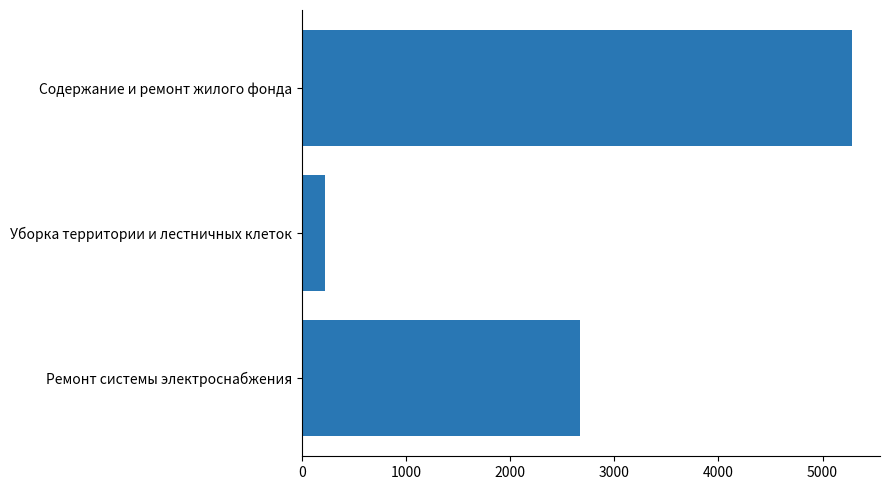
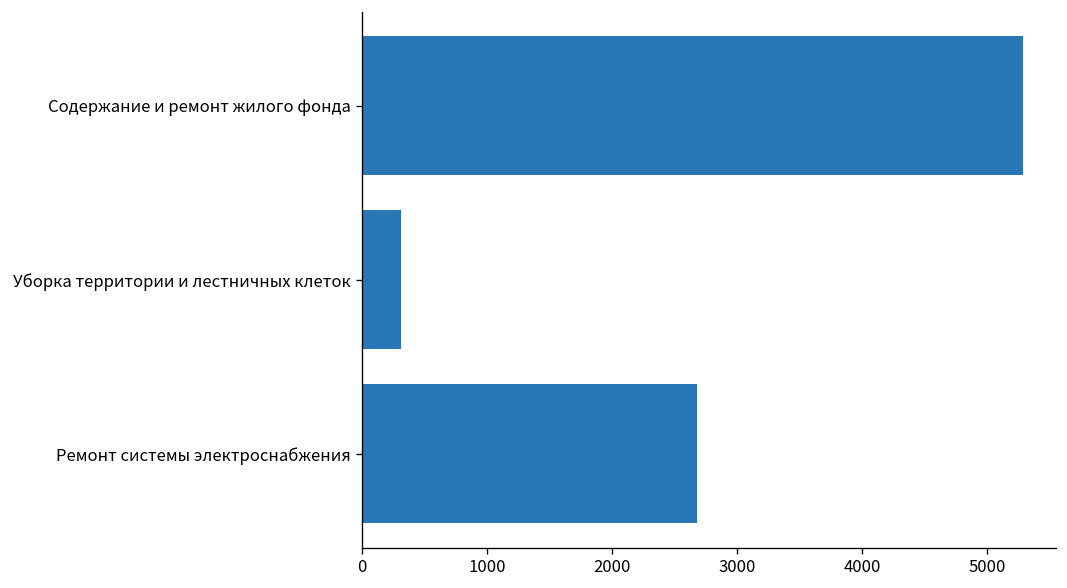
  {
    "Содержание и ремонт жилого фонда": 5290,
-   "Уборка территории и лестничных клеток": 230,
+   "Уборка территории и лестничных клеток": 310,
    "Ремонт системы электроснабжения": 2680
  }
